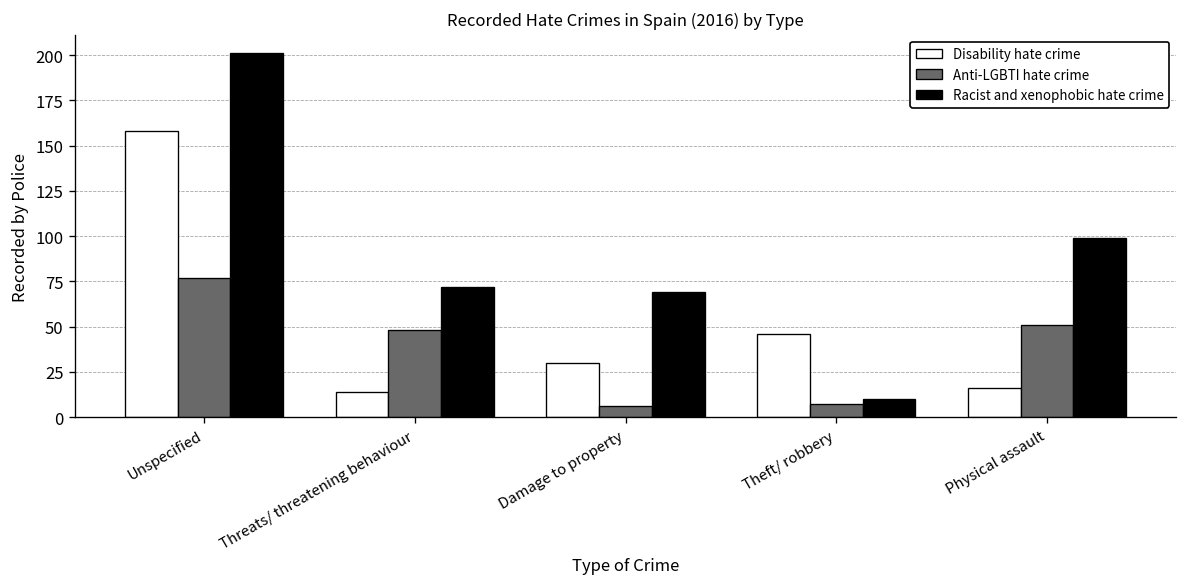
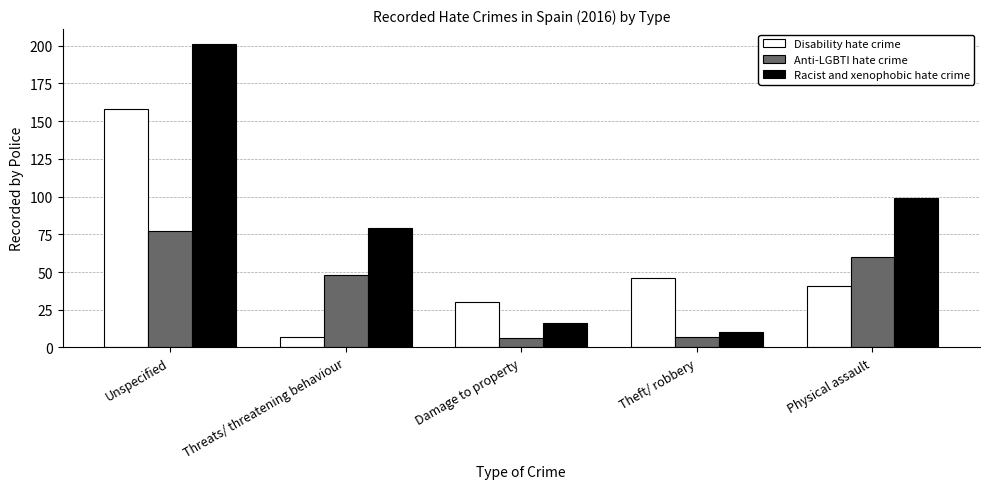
  {
    "Disability hate crime": {
      "Unspecified": 158,
-     "Threats/ threatening behaviour": 14,
+     "Threats/ threatening behaviour": 7,
      "Damage to property": 30,
      "Theft/ robbery": 46,
-     "Physical assault": 16
+     "Physical assault": 41
    },
    "Anti-LGBTI hate crime": {
      "Unspecified": 77,
      "Threats/ threatening behaviour": 48,
      "Damage to property": 6,
      "Theft/ robbery": 7,
-     "Physical assault": 51
+     "Physical assault": 60
    },
    "Racist and xenophobic hate crime": {
      "Unspecified": 201,
-     "Threats/ threatening behaviour": 72,
-     "Damage to property": 69,
+     "Threats/ threatening behaviour": 79,
+     "Damage to property": 16,
      "Theft/ robbery": 10,
      "Physical assault": 99
    }
  }
